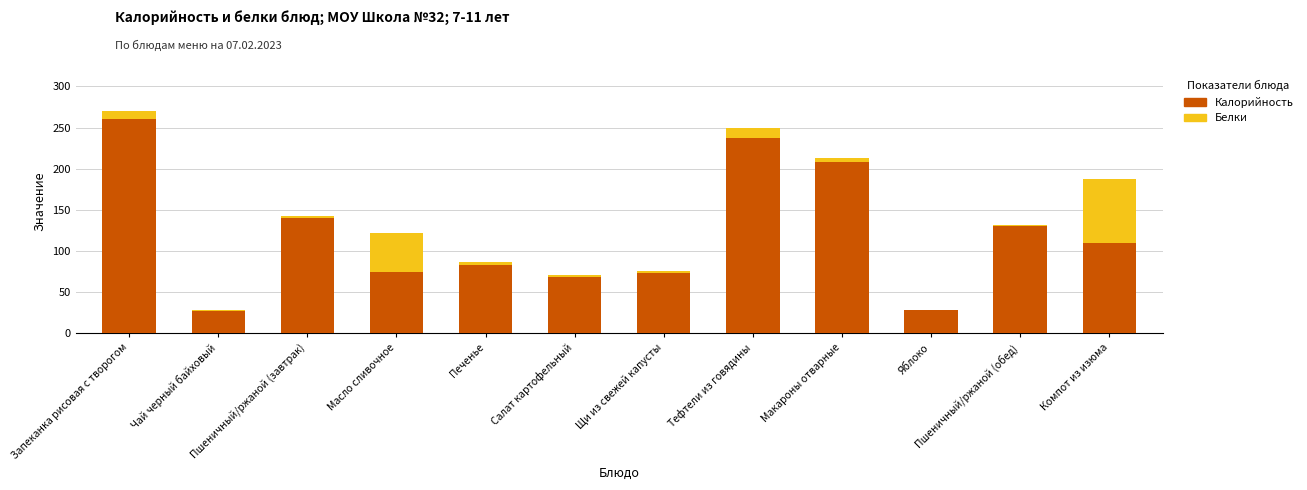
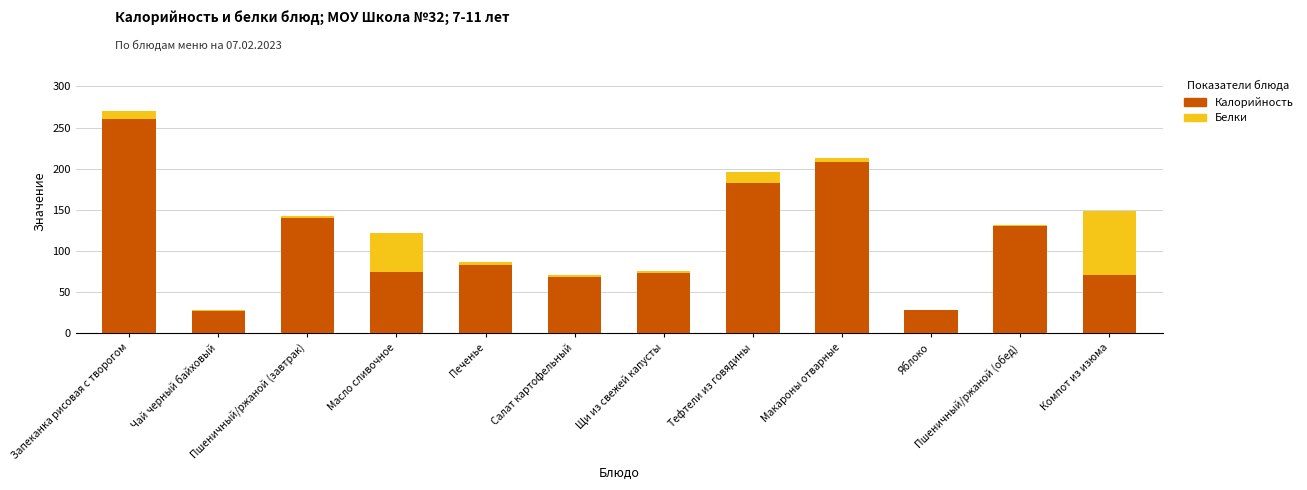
  {
    "Калорийность": {
      "Запеканка рисовая с творогом": 260,
      "Чай черный байховый": 30,
      "Пшеничный/ржаной (завтрак)": 140,
      "Масло сливочное": 70,
      "Печенье": 80,
      "Салат картофельный": 70,
      "Щи из свежей капусты": 70,
-     "Тефтели из говядины": 240,
+     "Тефтели из говядины": 180,
      "Макароны отварные": 210,
      "Яблоко": 30,
      "Пшеничный/ржаной (обед)": 130,
-     "Компот из изюма": 110
+     "Компот из изюма": 70
    },
    "Белки": {
      "Запеканка рисовая с творогом": 10,
      "Масло сливочное": 50,
      "Тефтели из говядины": 10,
      "Макароны отварные": 10,
      "Компот из изюма": 80
    }
  }
